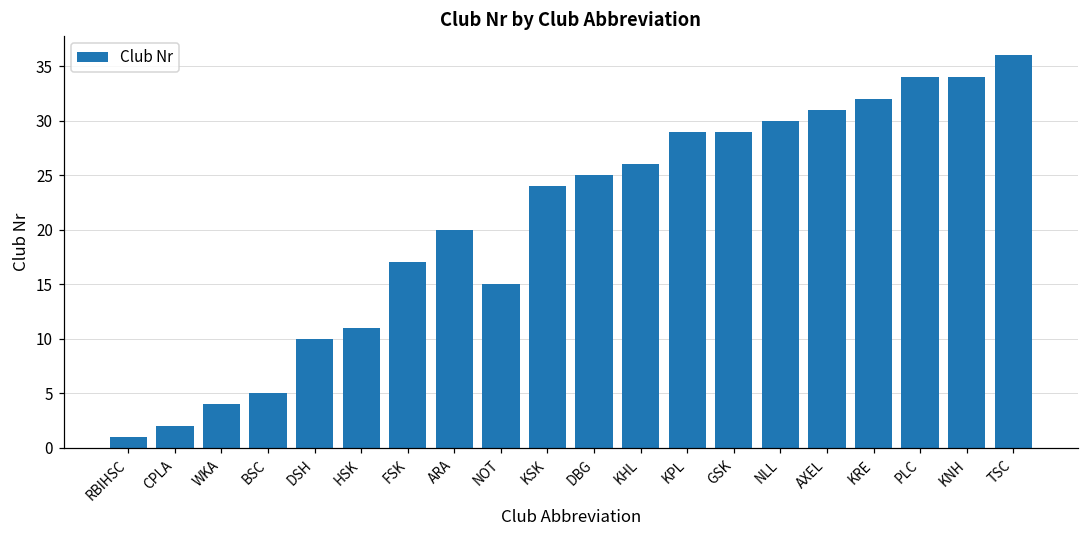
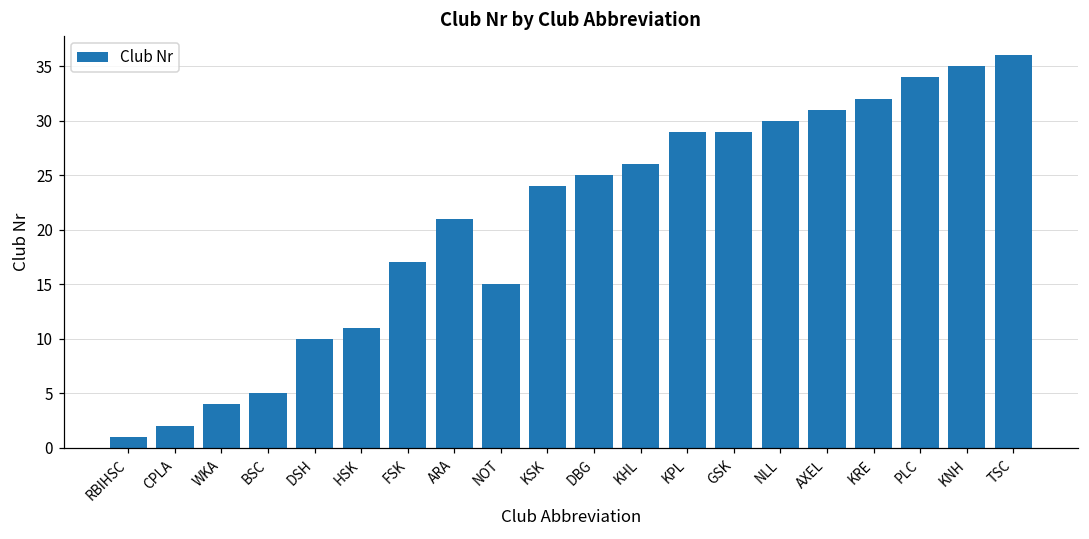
  {
    "RBIHSC": 1,
    "CPLA": 2,
    "WKA": 4,
    "BSC": 5,
    "DSH": 10,
    "HSK": 11,
    "FSK": 17,
-   "ARA": 20,
+   "ARA": 21,
    "NOT": 15,
    "KSK": 24,
    "DBG": 25,
    "KHL": 26,
    "KPL": 29,
    "GSK": 29,
    "NLL": 30,
    "AXEL": 31,
    "KRE": 32,
    "PLC": 34,
-   "KNH": 34,
+   "KNH": 35,
    "TSC": 36
  }
